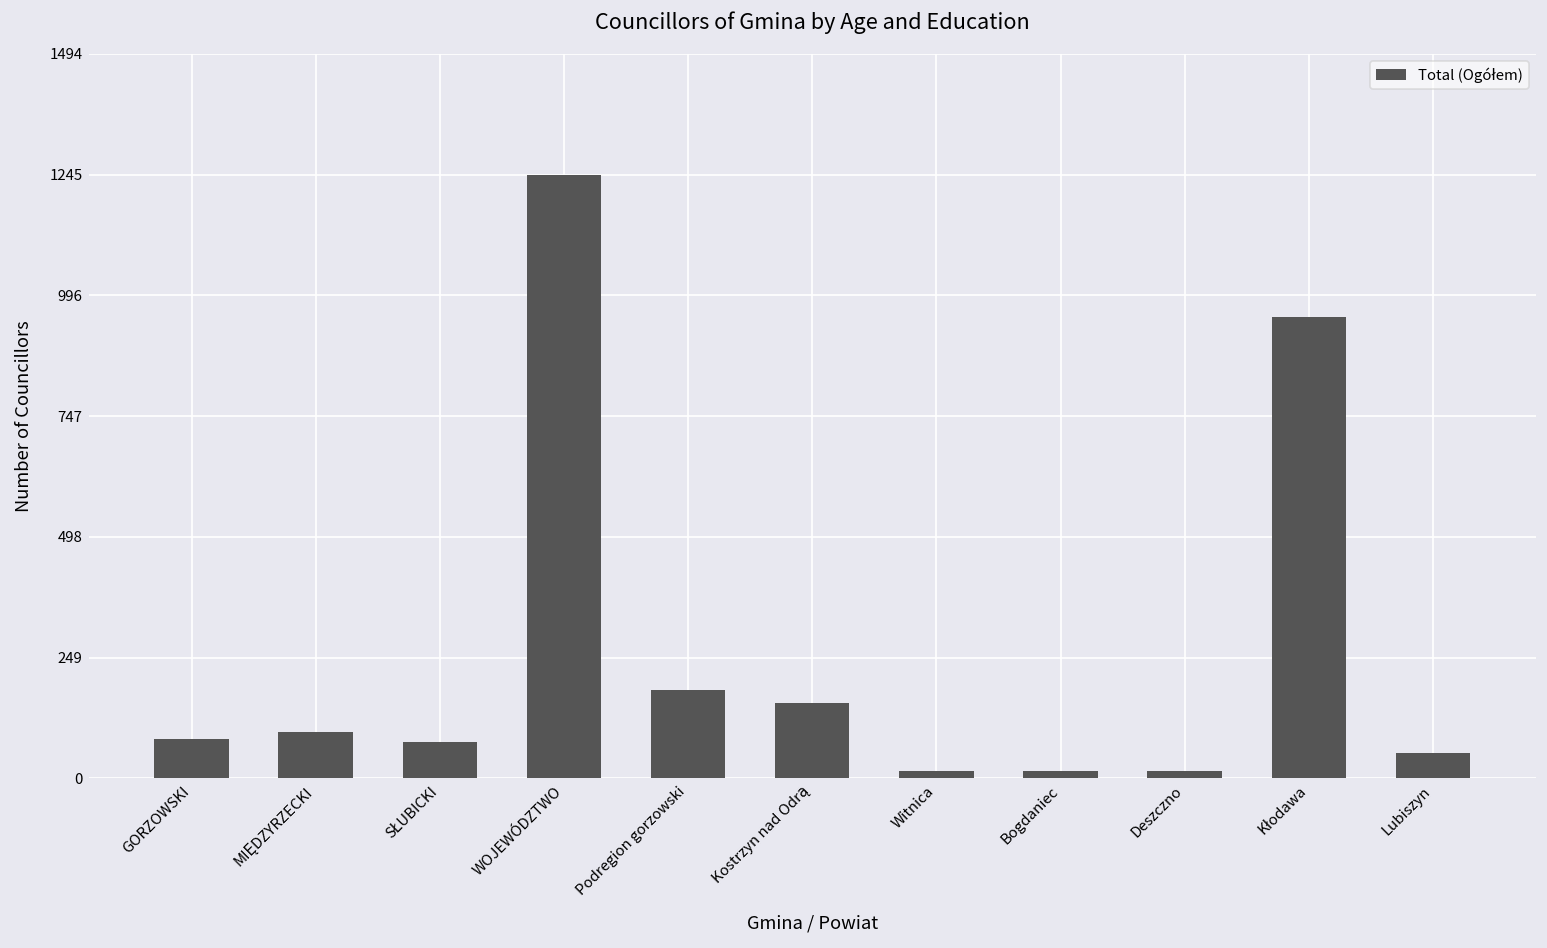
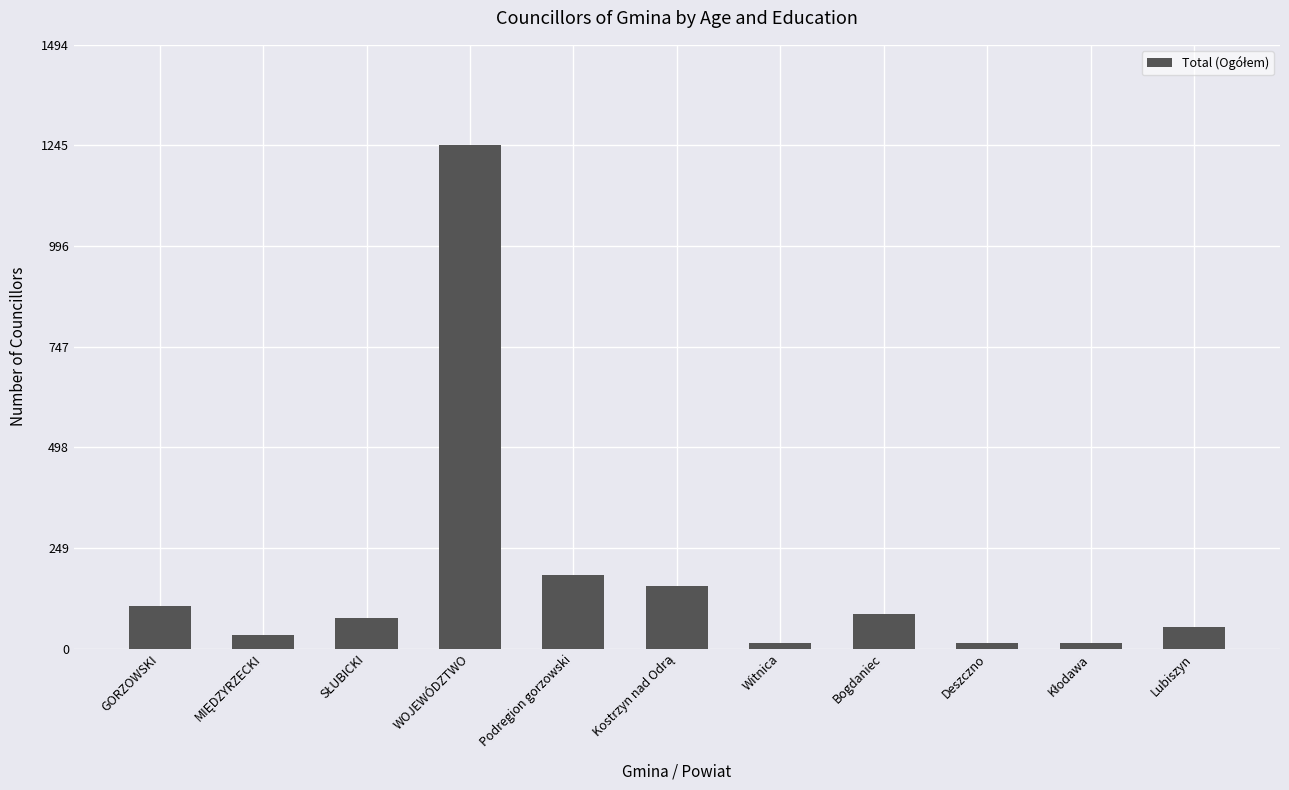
  {
-   "GORZOWSKI": 80,
-   "MIĘDZYRZECKI": 100,
+   "GORZOWSKI": 110,
+   "MIĘDZYRZECKI": 30,
    "SŁUBICKI": 80,
    "WOJEWÓDZTWO": 1250,
    "Podregion gorzowski": 180,
    "Kostrzyn nad Odrą": 160,
    "Witnica": 20,
-   "Bogdaniec": 20,
+   "Bogdaniec": 90,
    "Deszczno": 20,
-   "Kłodawa": 950,
+   "Kłodawa": 20,
    "Lubiszyn": 50
  }
